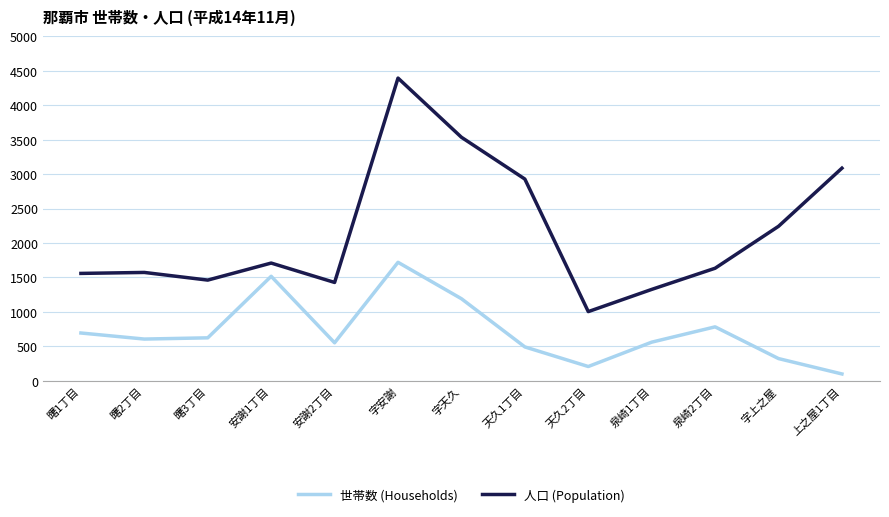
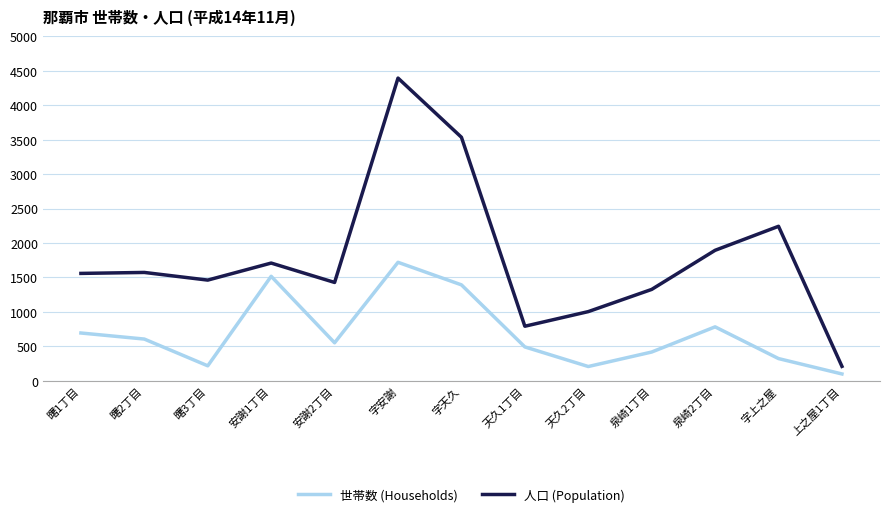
  {
    "世帯数 (Households)": {
      "曙1丁目": 700,
      "曙2丁目": 600,
-     "曙3丁目": 600,
+     "曙3丁目": 200,
      "安謝1丁目": 1500,
      "安謝2丁目": 600,
      "字安謝": 1700,
-     "字天久": 1200,
+     "字天久": 1400,
      "天久1丁目": 500,
      "天久2丁目": 200,
-     "泉崎1丁目": 600,
+     "泉崎1丁目": 400,
      "泉崎2丁目": 800,
      "字上之屋": 300,
      "上之屋1丁目": 100
    },
    "人口 (Population)": {
      "曙1丁目": 1600,
      "曙2丁目": 1600,
      "曙3丁目": 1500,
      "安謝1丁目": 1700,
      "安謝2丁目": 1400,
      "字安謝": 4400,
      "字天久": 3500,
-     "天久1丁目": 2900,
+     "天久1丁目": 800,
      "天久2丁目": 1000,
      "泉崎1丁目": 1300,
-     "泉崎2丁目": 1600,
+     "泉崎2丁目": 1900,
      "字上之屋": 2200,
-     "上之屋1丁目": 3100
+     "上之屋1丁目": 200
    }
  }
